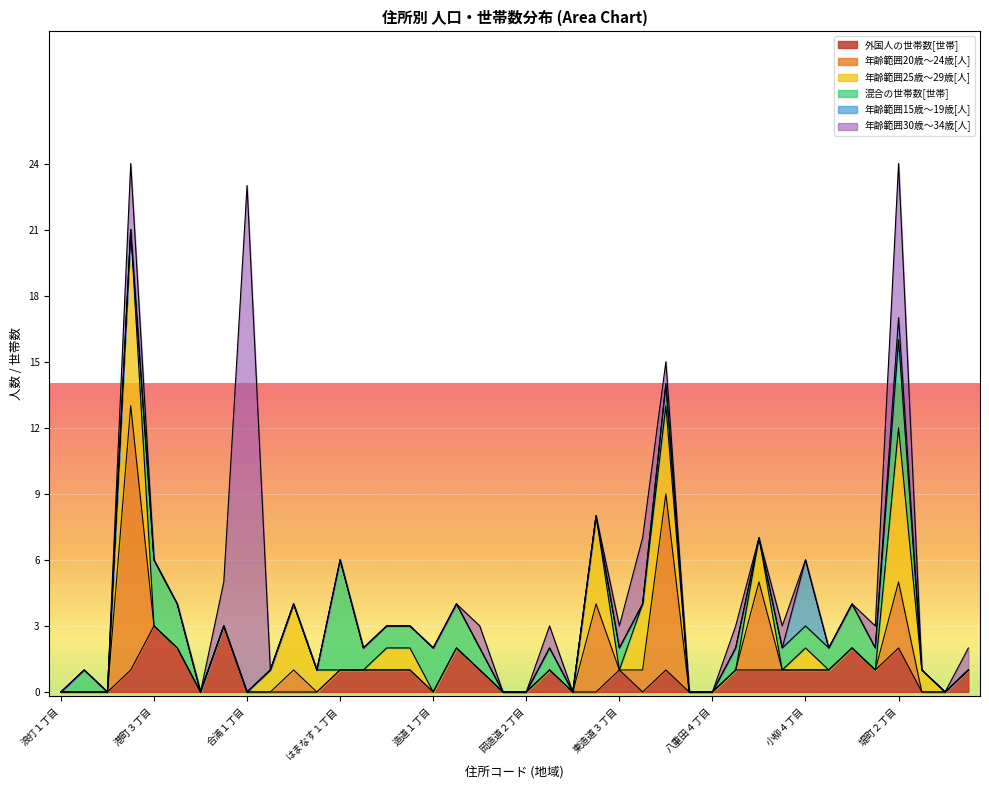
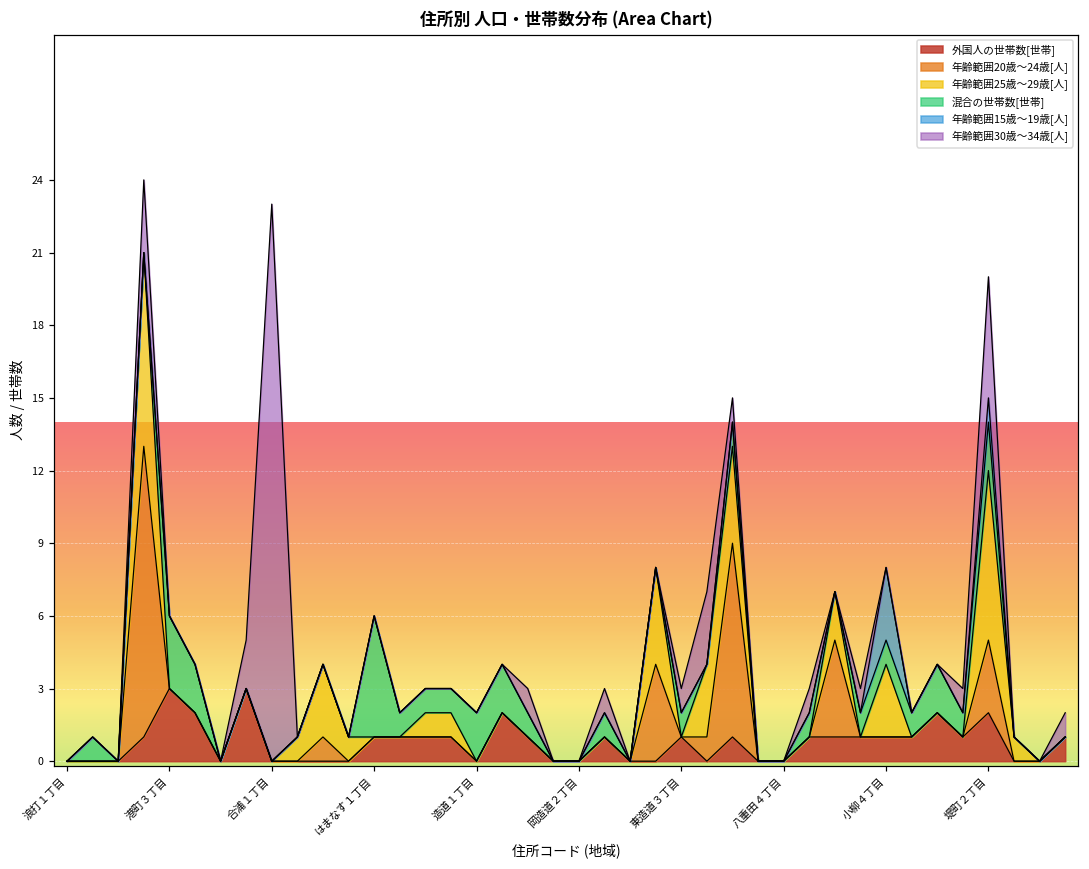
  {
    "外国人の世帯数[世帯]": {
      "堤町２丁目": 2
    },
    "年齢範囲20歳～24歳[人]": {
      "堤町２丁目": 3
    },
    "年齢範囲25歳～29歳[人]": {
-     "小柳４丁目": 1,
+     "小柳４丁目": 3,
      "堤町２丁目": 7
    },
    "混合の世帯数[世帯]": {
      "小柳４丁目": 1,
-     "堤町２丁目": 4
+     "堤町２丁目": 2
    },
    "年齢範囲15歳～19歳[人]": {
      "堤町２丁目": 1
    },
    "年齢範囲30歳～34歳[人]": {
      "合浦１丁目": 23,
      "東造道３丁目": 1,
-     "堤町２丁目": 7
+     "堤町２丁目": 5
    }
  }
